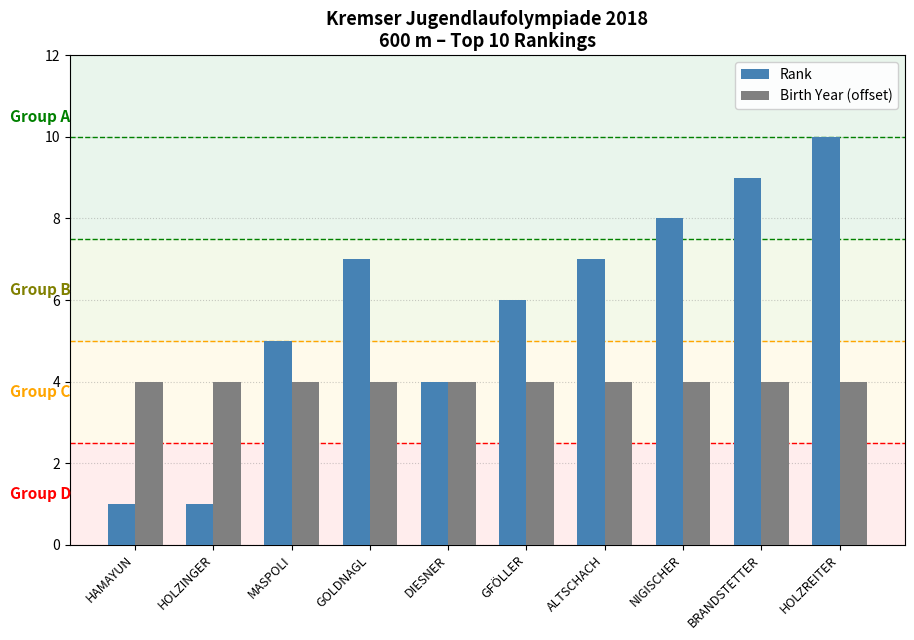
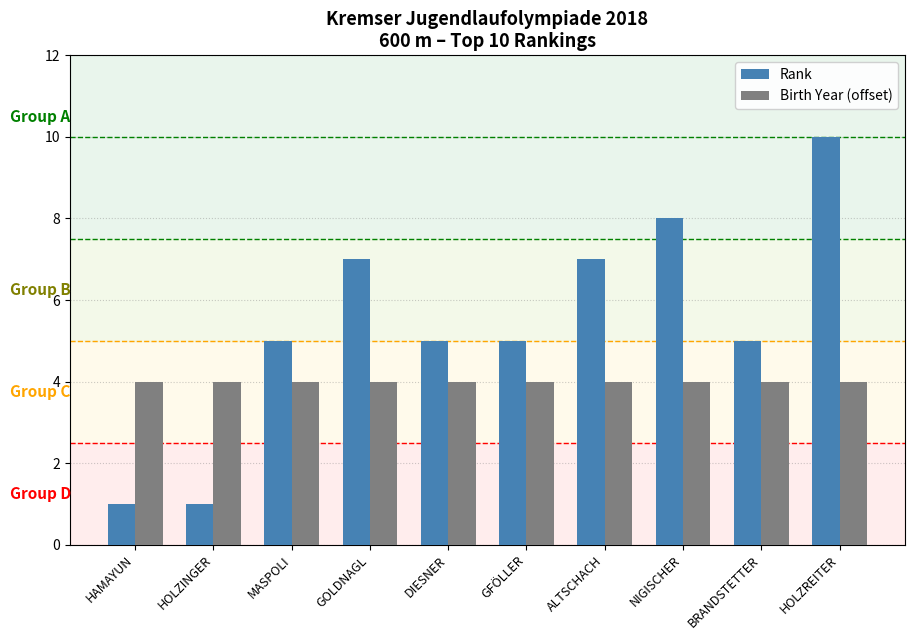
  {
    "Rank": {
      "HAMAYUN": 1,
      "HOLZINGER": 1,
      "MASPOLI": 5,
      "GOLDNAGL": 7,
-     "DIESNER": 4,
-     "GFÖLLER": 6,
+     "DIESNER": 5,
+     "GFÖLLER": 5,
      "ALTSCHACH": 7,
      "NIGISCHER": 8,
-     "BRANDSTETTER": 9,
+     "BRANDSTETTER": 5,
      "HOLZREITER": 10
    },
    "Birth Year (offset)": {
      "HAMAYUN": 4,
      "HOLZINGER": 4,
      "MASPOLI": 4,
      "GOLDNAGL": 4,
      "DIESNER": 4,
      "GFÖLLER": 4,
      "ALTSCHACH": 4,
      "NIGISCHER": 4,
      "BRANDSTETTER": 4,
      "HOLZREITER": 4
    }
  }
